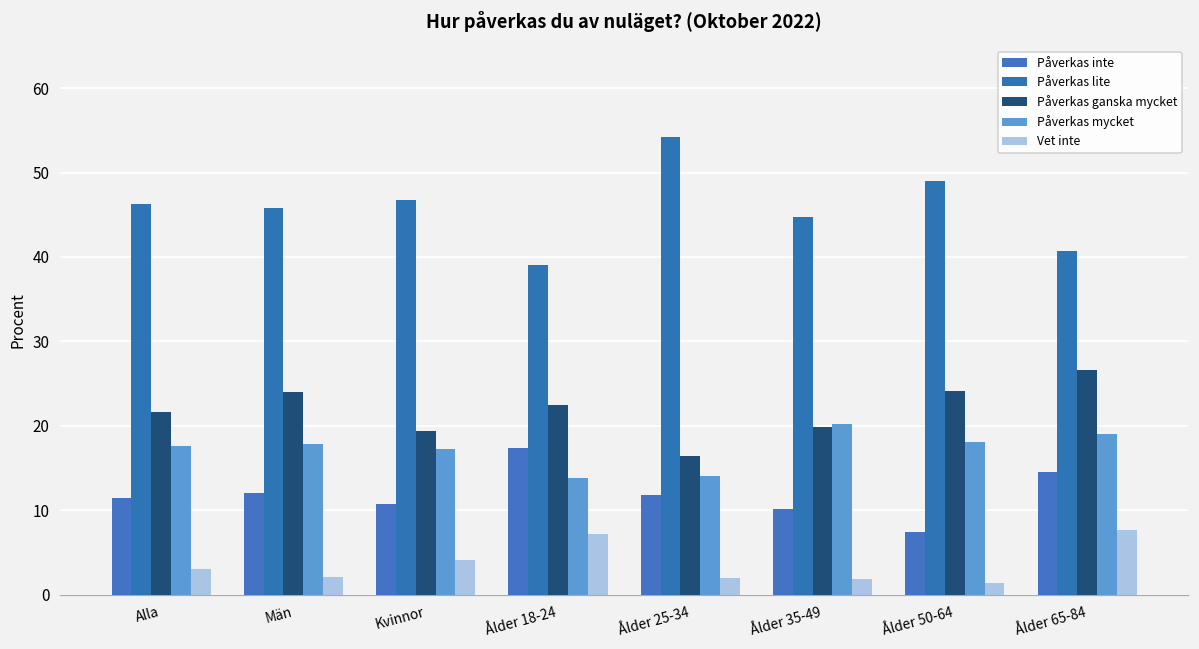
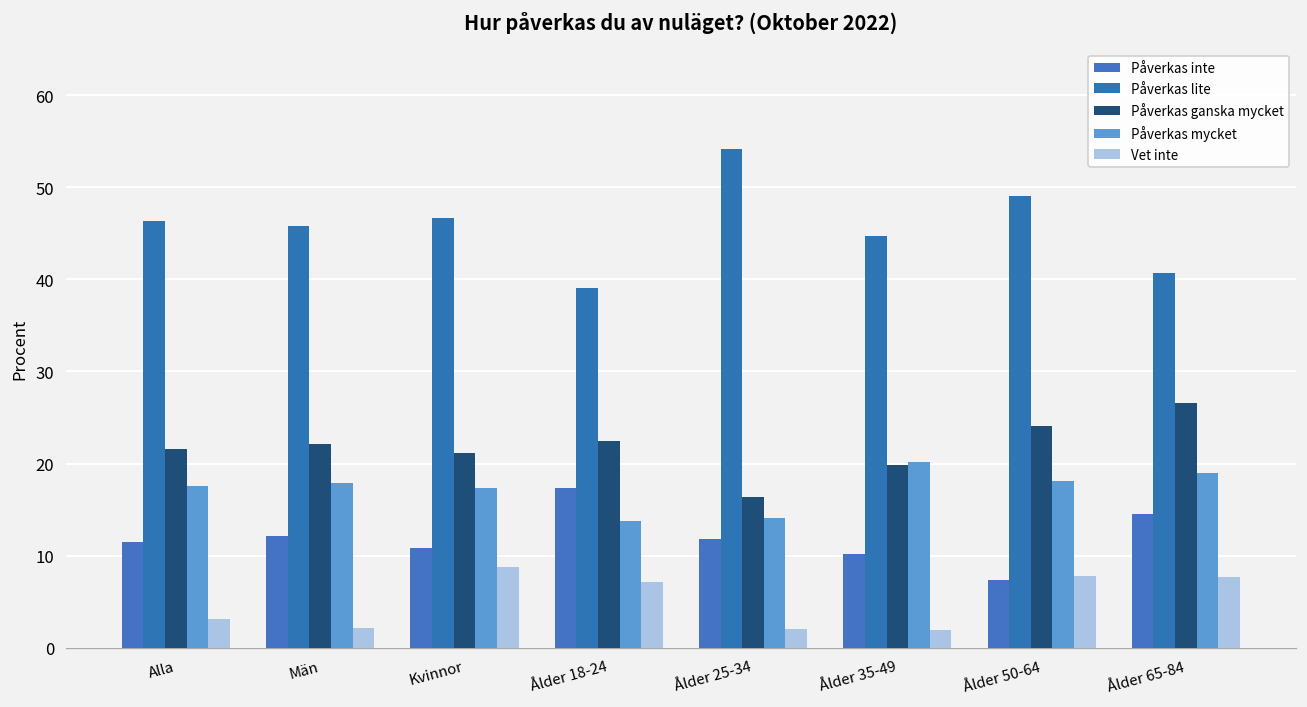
  {
    "Påverkas ganska mycket": {
      "Alla": 22,
-     "Män": 24,
-     "Kvinnor": 19,
+     "Män": 22,
+     "Kvinnor": 21,
      "Ålder 18-24": 23,
      "Ålder 25-34": 16,
      "Ålder 35-49": 20,
      "Ålder 50-64": 24,
      "Ålder 65-84": 27
    },
    "Vet inte": {
      "Alla": 3,
      "Män": 2,
-     "Kvinnor": 4,
+     "Kvinnor": 9,
      "Ålder 18-24": 7,
      "Ålder 25-34": 2,
      "Ålder 35-49": 2,
-     "Ålder 50-64": 1,
+     "Ålder 50-64": 8,
      "Ålder 65-84": 8
    }
  }
